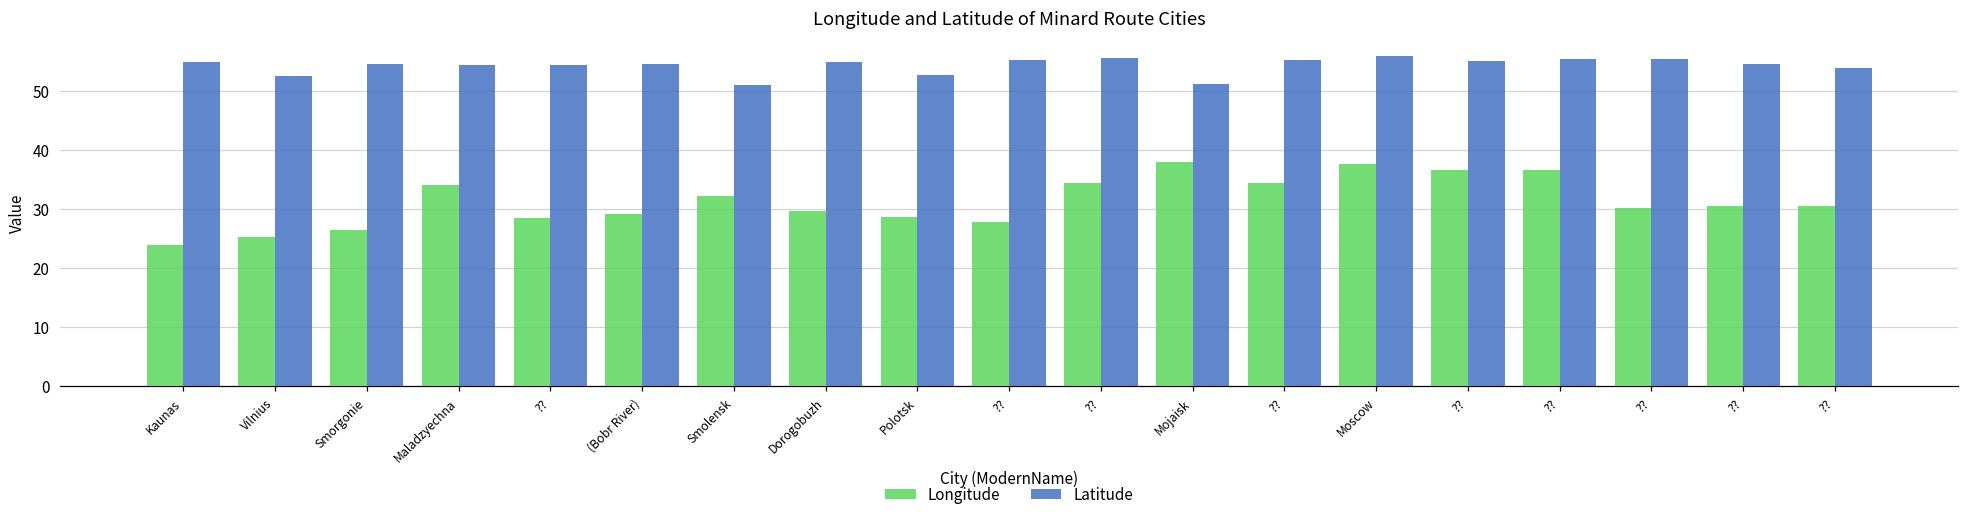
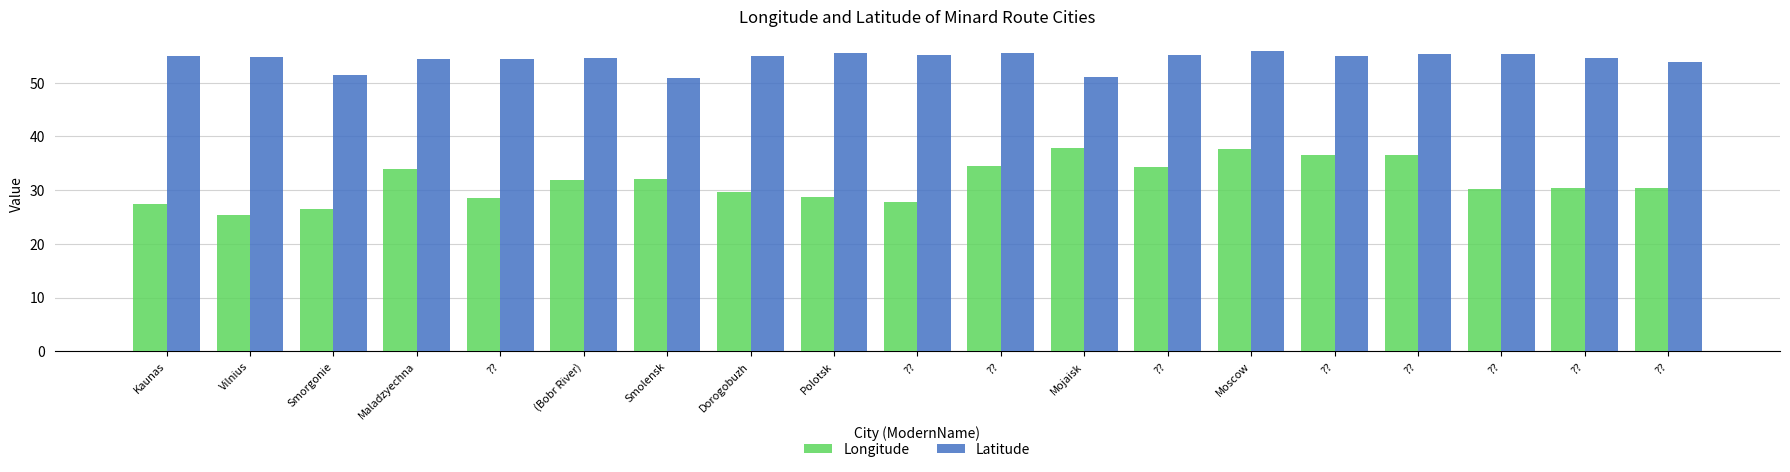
  {
    "Longitude": {
-     "Kaunas": 24,
+     "Kaunas": 27,
      "Vilnius": 25,
      "Smorgonie": 26,
      "Maladzyechna": 34,
-     "(Bobr River)": 29,
+     "(Bobr River)": 32,
      "Smolensk": 32,
      "Dorogobuzh": 30,
      "Polotsk": 29,
      "Mojaisk": 38,
      "Moscow": 38
    },
    "Latitude": {
      "Kaunas": 55,
-     "Vilnius": 52,
-     "Smorgonie": 55,
+     "Vilnius": 55,
+     "Smorgonie": 51,
      "Maladzyechna": 54,
      "(Bobr River)": 55,
      "Smolensk": 51,
      "Dorogobuzh": 55,
-     "Polotsk": 53,
+     "Polotsk": 56,
      "Mojaisk": 51,
      "Moscow": 56
    }
  }
